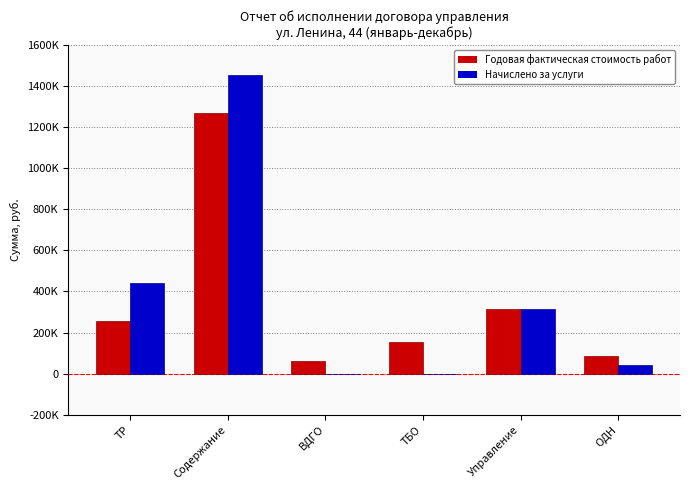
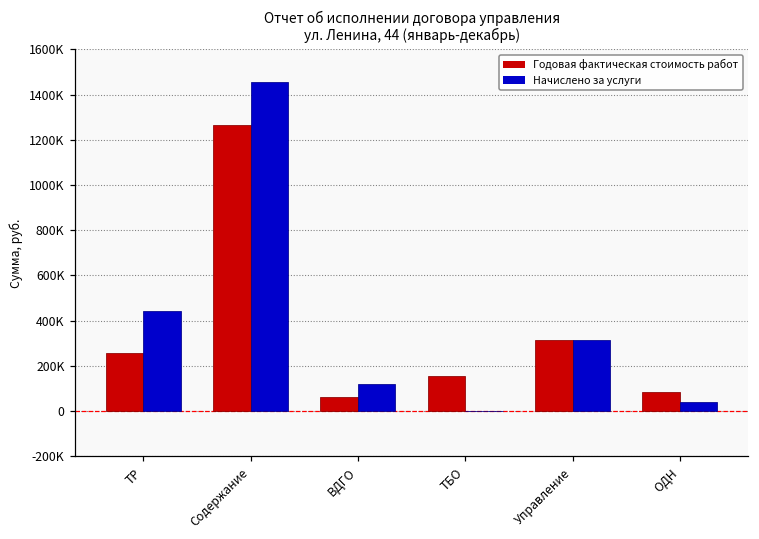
  {
    "Годовая фактическая стоимость работ": {
      "ТР": 260000,
      "Содержание": 1270000,
      "ВДГО": 60000,
      "ТБО": 160000,
      "Управление": 320000,
      "ОДН": 90000
    },
    "Начислено за услуги": {
      "ТР": 440000,
      "Содержание": 1460000,
-     "ВДГО": 0,
+     "ВДГО": 120000,
      "ТБО": 0,
      "Управление": 320000,
      "ОДН": 40000
    }
  }
